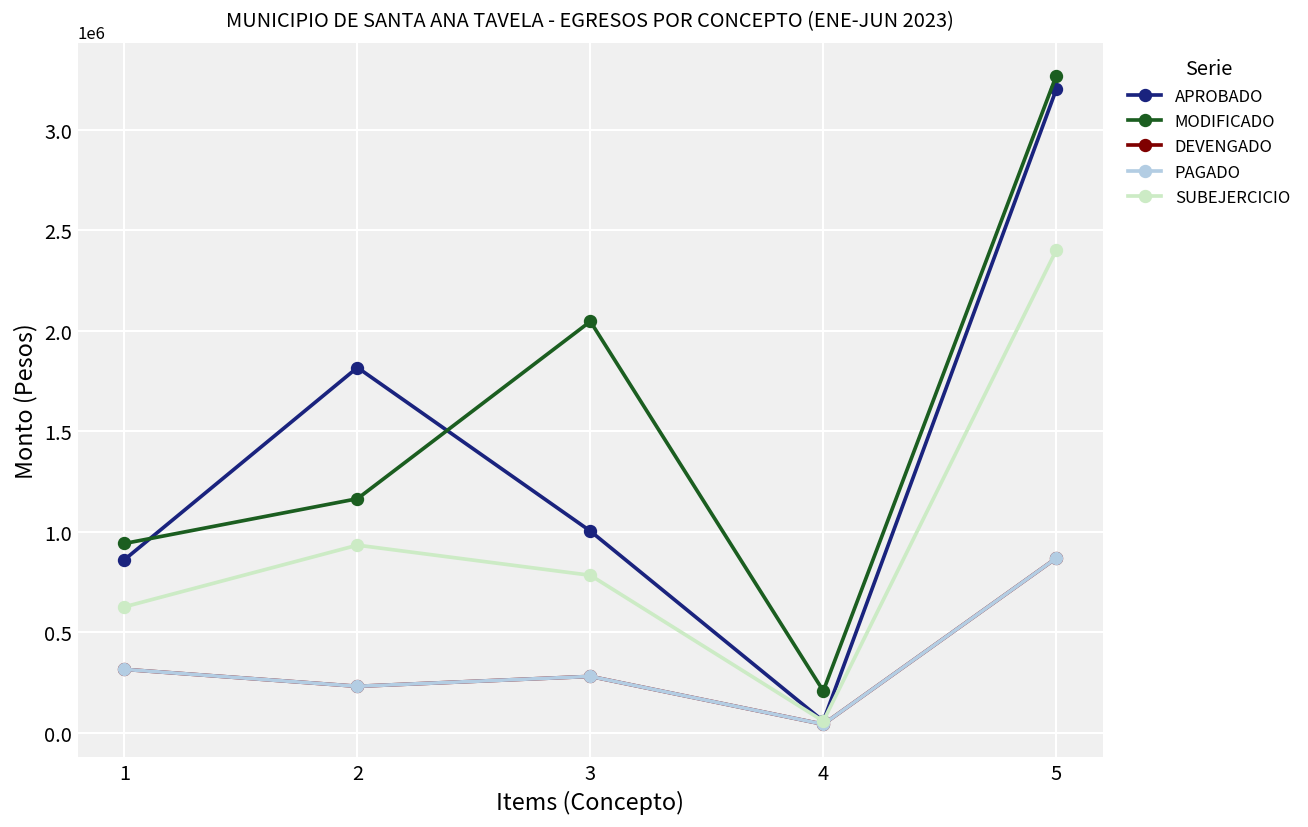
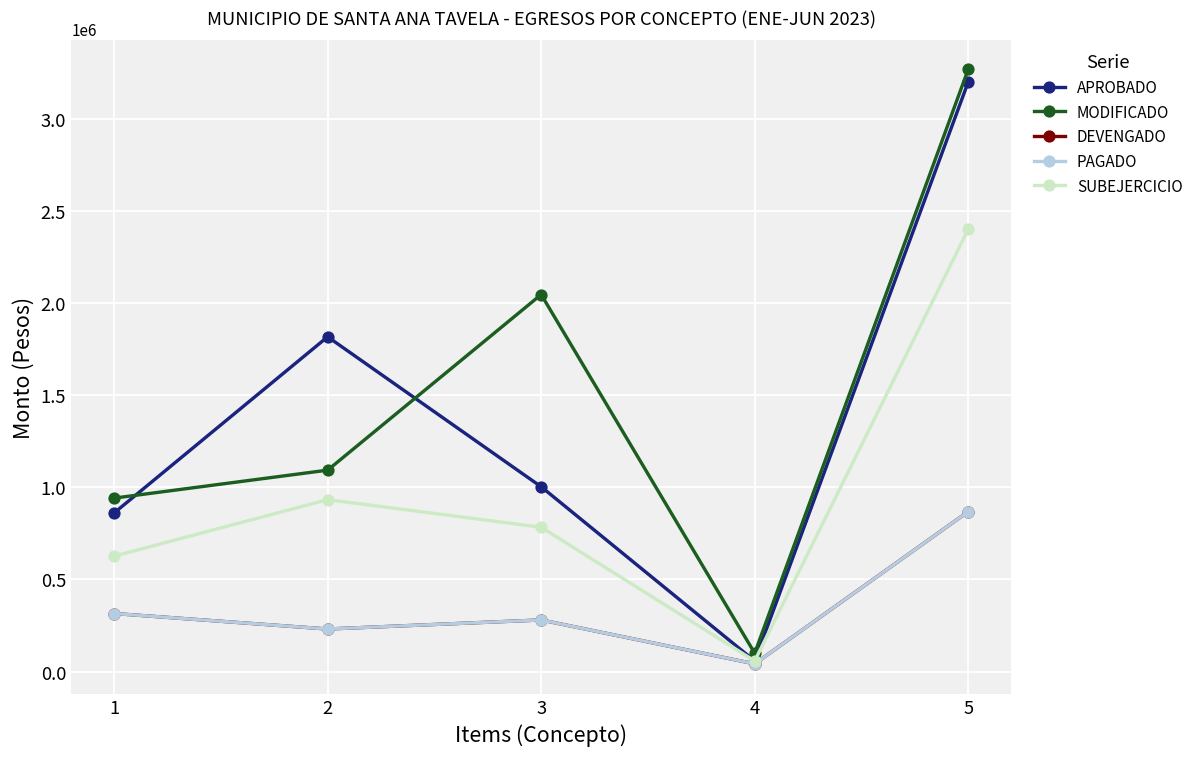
  {
    "APROBADO": {
      "1": 860000,
      "2": 1820000,
      "3": 1000000,
      "5": 3200000
    },
    "MODIFICADO": {
      "1": 940000,
-     "2": 1160000,
+     "2": 1090000,
      "3": 2050000,
-     "4": 210000,
+     "4": 100000,
      "5": 3270000
    }
  }
